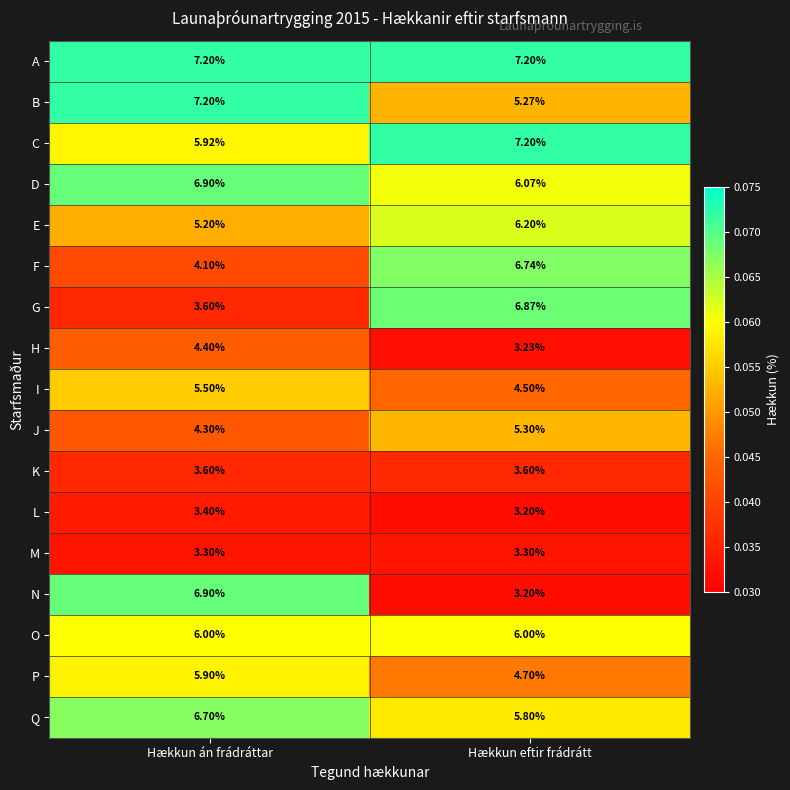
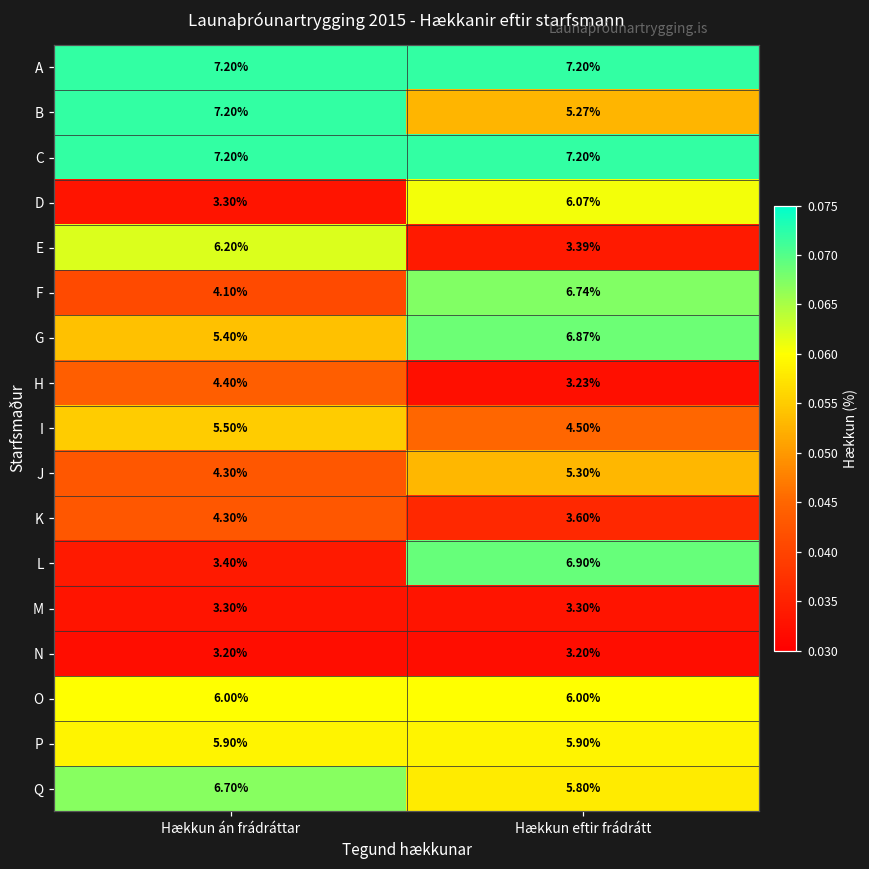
  {
    "A": {
      "Hækkun án frádráttar": "7.20%",
      "Hækkun eftir frádrátt": "7.20%"
    },
    "B": {
      "Hækkun án frádráttar": "7.20%",
      "Hækkun eftir frádrátt": "5.27%"
    },
    "C": {
-     "Hækkun án frádráttar": "5.92%",
+     "Hækkun án frádráttar": "7.20%",
      "Hækkun eftir frádrátt": "7.20%"
    },
    "D": {
-     "Hækkun án frádráttar": "6.90%",
+     "Hækkun án frádráttar": "3.30%",
      "Hækkun eftir frádrátt": "6.07%"
    },
    "E": {
-     "Hækkun án frádráttar": "5.20%",
-     "Hækkun eftir frádrátt": "6.20%"
+     "Hækkun án frádráttar": "6.20%",
+     "Hækkun eftir frádrátt": "3.39%"
    },
    "F": {
      "Hækkun án frádráttar": "4.10%",
      "Hækkun eftir frádrátt": "6.74%"
    },
    "G": {
-     "Hækkun án frádráttar": "3.60%",
+     "Hækkun án frádráttar": "5.40%",
      "Hækkun eftir frádrátt": "6.87%"
    },
    "H": {
      "Hækkun án frádráttar": "4.40%",
      "Hækkun eftir frádrátt": "3.23%"
    },
    "I": {
      "Hækkun án frádráttar": "5.50%",
      "Hækkun eftir frádrátt": "4.50%"
    },
    "J": {
      "Hækkun án frádráttar": "4.30%",
      "Hækkun eftir frádrátt": "5.30%"
    },
    "K": {
-     "Hækkun án frádráttar": "3.60%",
+     "Hækkun án frádráttar": "4.30%",
      "Hækkun eftir frádrátt": "3.60%"
    },
    "L": {
      "Hækkun án frádráttar": "3.40%",
-     "Hækkun eftir frádrátt": "3.20%"
+     "Hækkun eftir frádrátt": "6.90%"
    },
    "M": {
      "Hækkun án frádráttar": "3.30%",
      "Hækkun eftir frádrátt": "3.30%"
    },
    "N": {
-     "Hækkun án frádráttar": "6.90%",
+     "Hækkun án frádráttar": "3.20%",
      "Hækkun eftir frádrátt": "3.20%"
    },
    "O": {
      "Hækkun án frádráttar": "6.00%",
      "Hækkun eftir frádrátt": "6.00%"
    },
    "P": {
      "Hækkun án frádráttar": "5.90%",
-     "Hækkun eftir frádrátt": "4.70%"
+     "Hækkun eftir frádrátt": "5.90%"
    },
    "Q": {
      "Hækkun án frádráttar": "6.70%",
      "Hækkun eftir frádrátt": "5.80%"
    }
  }
